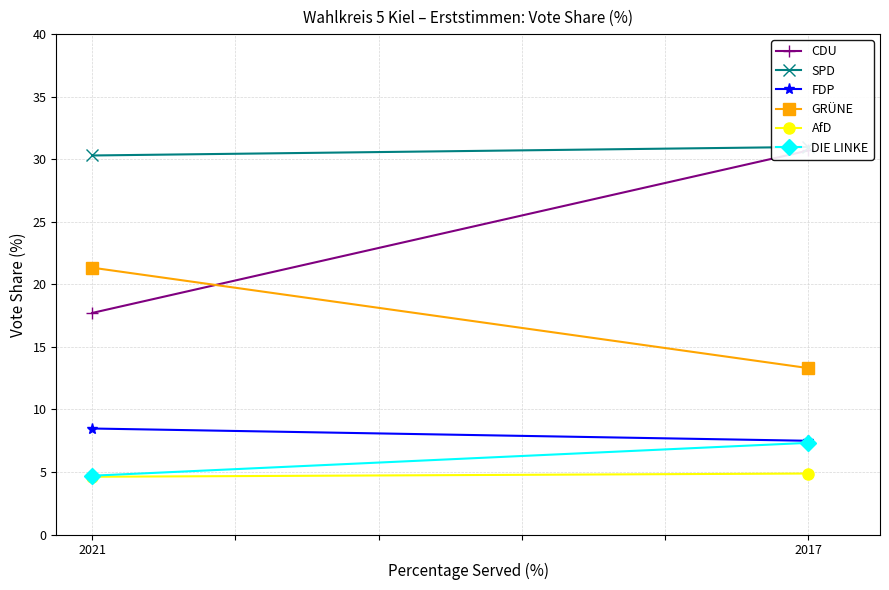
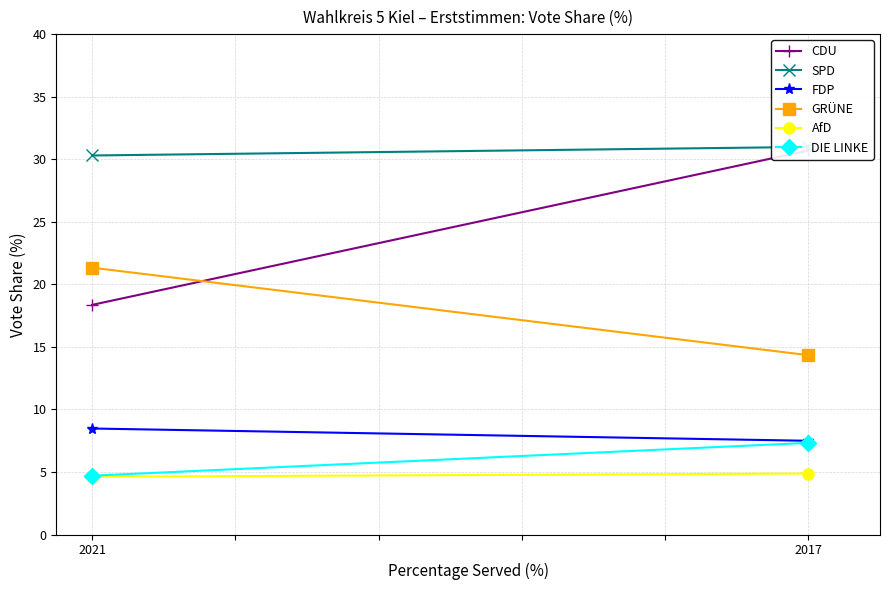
  {
    "CDU": {
-     "2021": 17.7
+     "2021": 18.4
    },
    "SPD": {
      "2021": 30.3
    },
    "FDP": {
      "2021": 8.5
    },
    "GRÜNE": {
      "2021": 21.3,
-     "2017": 13.3
+     "2017": 14.3
    },
    "AfD": {
      "2017": 4.9
    }
  }
